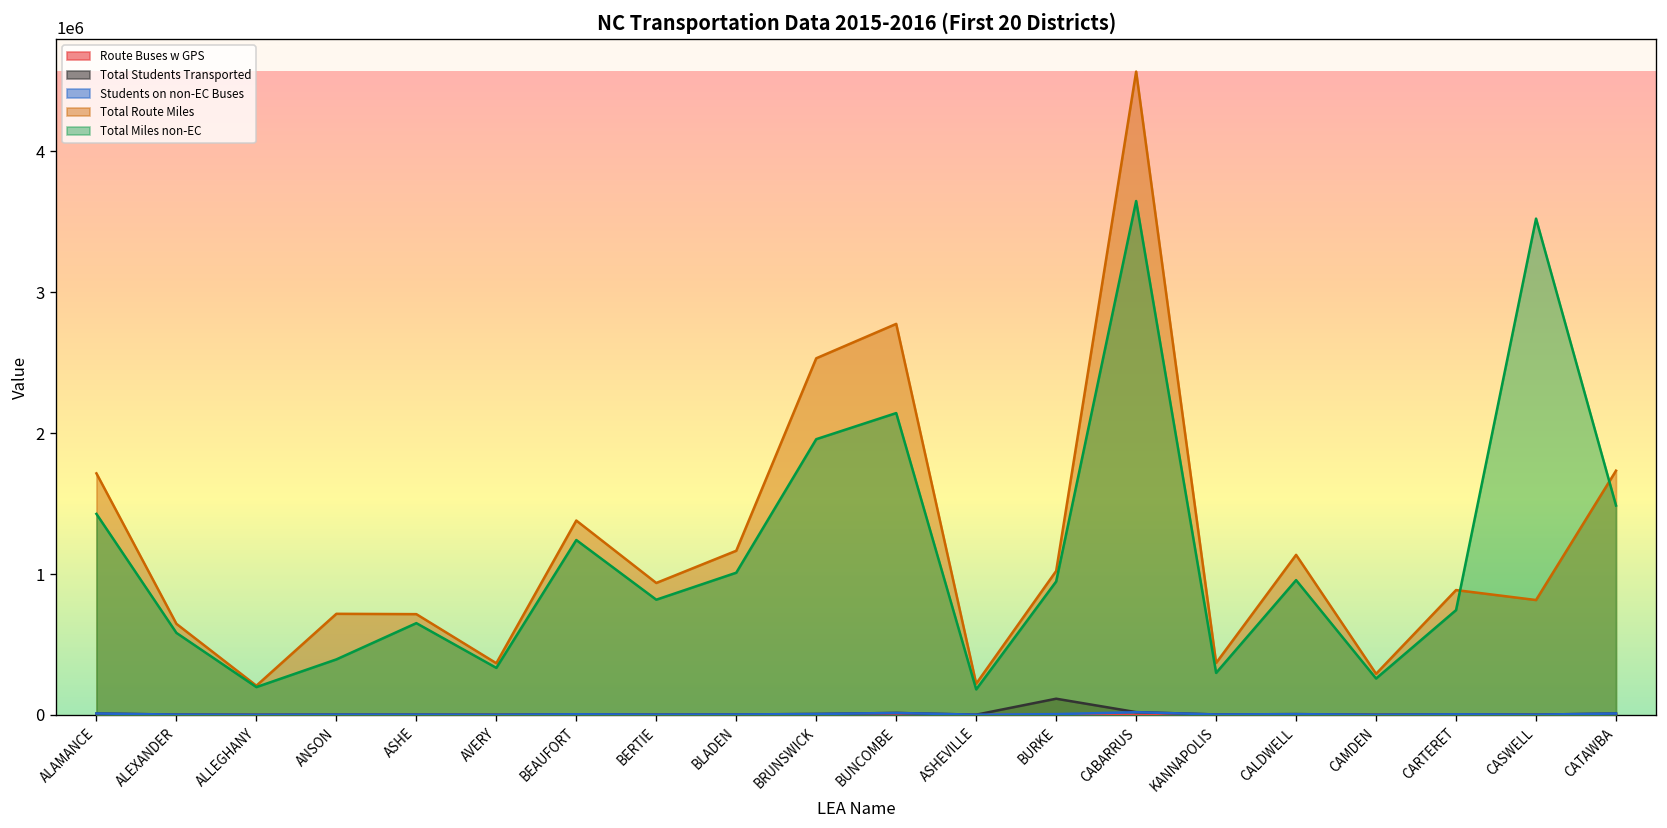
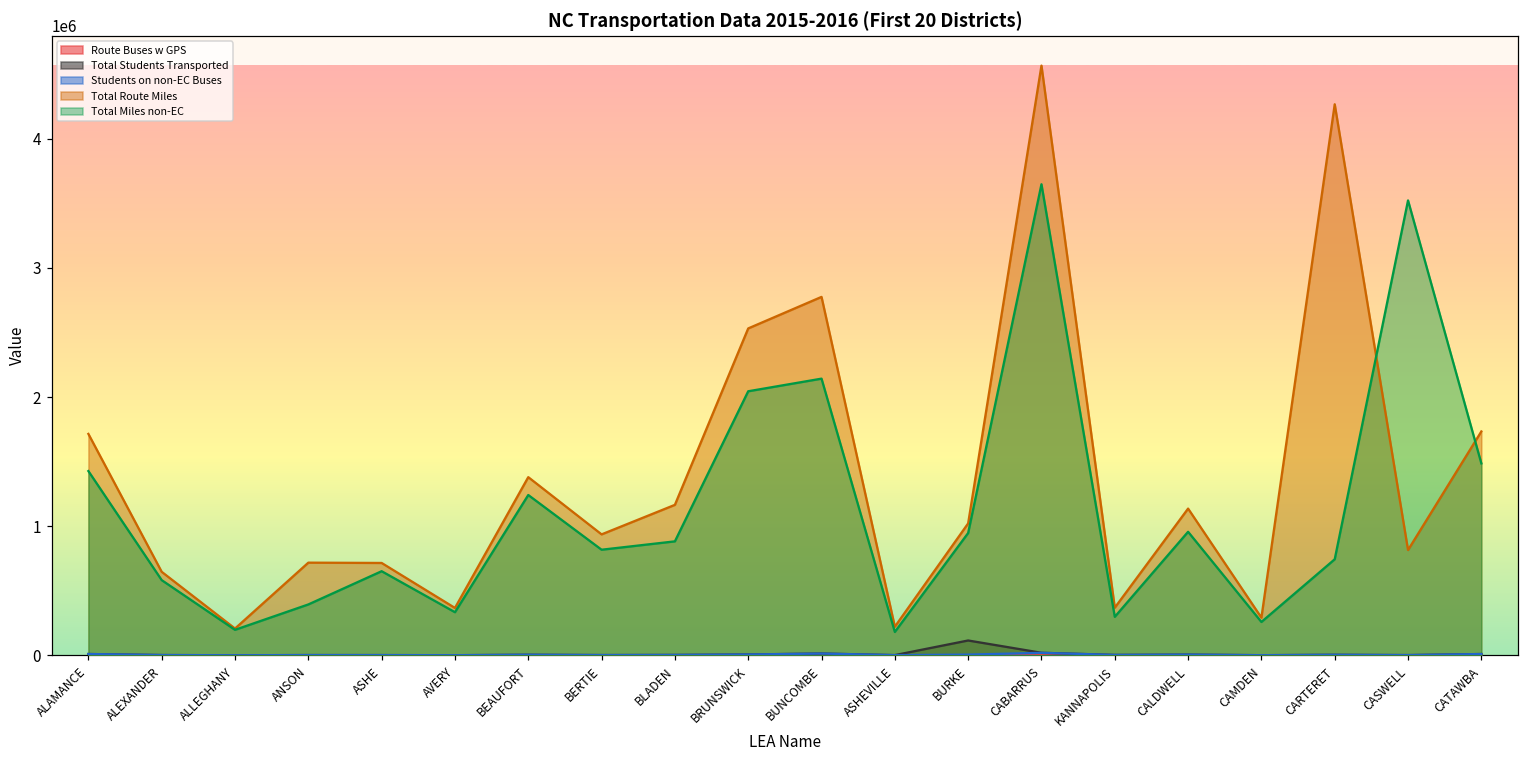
  {
    "Total Students Transported": {
      "BURKE": 110000
    },
    "Total Route Miles": {
      "ALAMANCE": 1710000,
      "ALEXANDER": 650000,
      "ANSON": 720000,
      "ASHE": 720000,
      "AVERY": 370000,
      "BEAUFORT": 1380000,
      "BERTIE": 940000,
      "BLADEN": 1170000,
      "BRUNSWICK": 2530000,
      "BUNCOMBE": 2780000,
      "ASHEVILLE": 220000,
      "BURKE": 1020000,
      "CABARRUS": 4570000,
      "KANNAPOLIS": 370000,
      "CALDWELL": 1140000,
      "CAMDEN": 290000,
-     "CARTERET": 890000,
+     "CARTERET": 4270000,
      "CASWELL": 820000,
      "CATAWBA": 1730000
    },
    "Total Miles non-EC": {
      "ALAMANCE": 1430000,
      "ALEXANDER": 580000,
      "ANSON": 390000,
      "ASHE": 650000,
      "AVERY": 330000,
      "BEAUFORT": 1240000,
      "BERTIE": 820000,
-     "BLADEN": 1010000,
-     "BRUNSWICK": 1960000,
+     "BLADEN": 880000,
+     "BRUNSWICK": 2040000,
      "BUNCOMBE": 2140000,
      "ASHEVILLE": 180000,
      "BURKE": 950000,
      "CABARRUS": 3650000,
      "KANNAPOLIS": 300000,
      "CALDWELL": 960000,
      "CAMDEN": 260000,
      "CARTERET": 740000,
      "CASWELL": 3520000,
      "CATAWBA": 1490000
    }
  }
